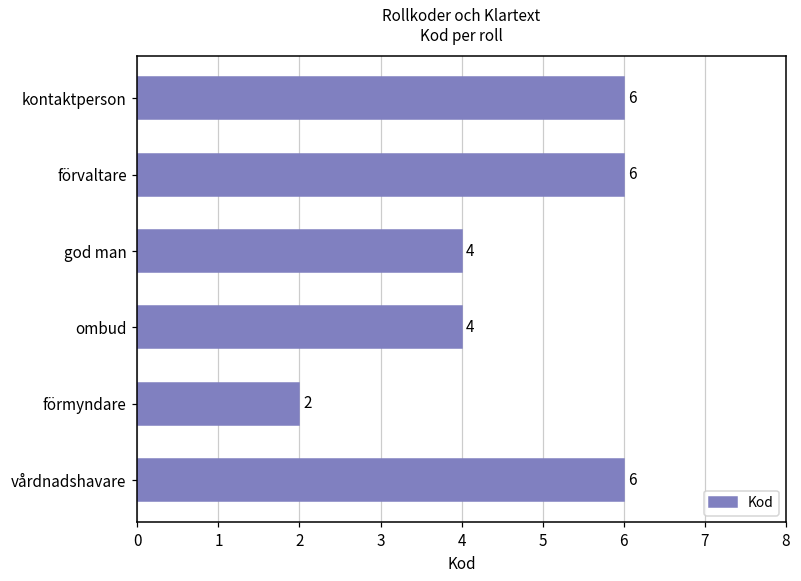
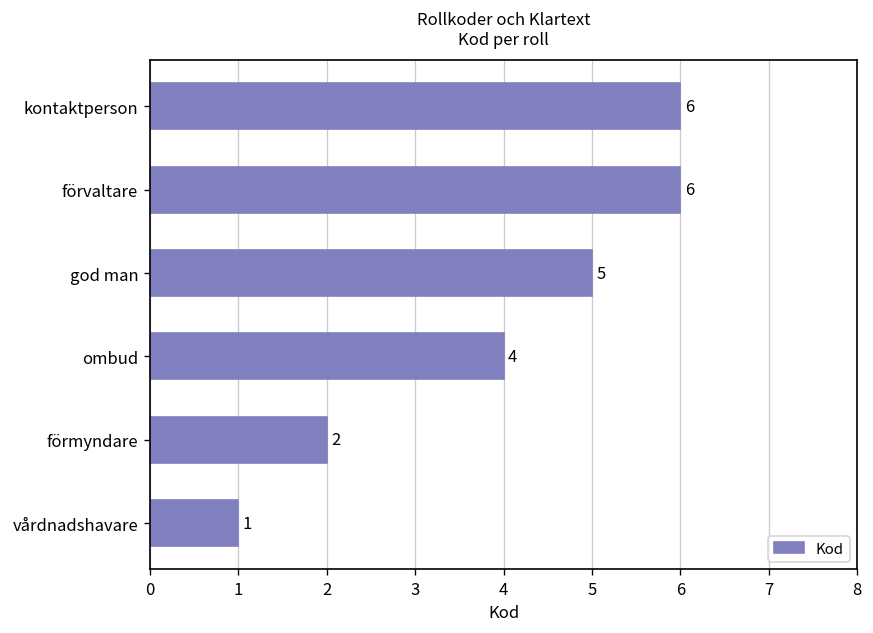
  {
    "kontaktperson": 6,
    "förvaltare": 6,
-   "god man": 4,
+   "god man": 5,
    "ombud": 4,
    "förmyndare": 2,
-   "vårdnadshavare": 6
+   "vårdnadshavare": 1
  }
